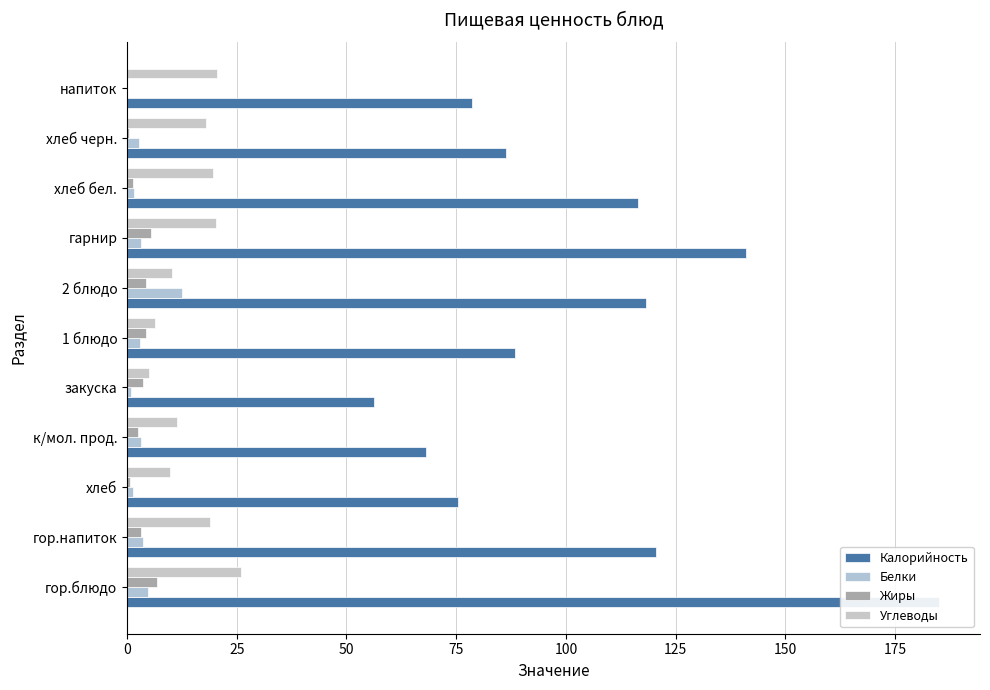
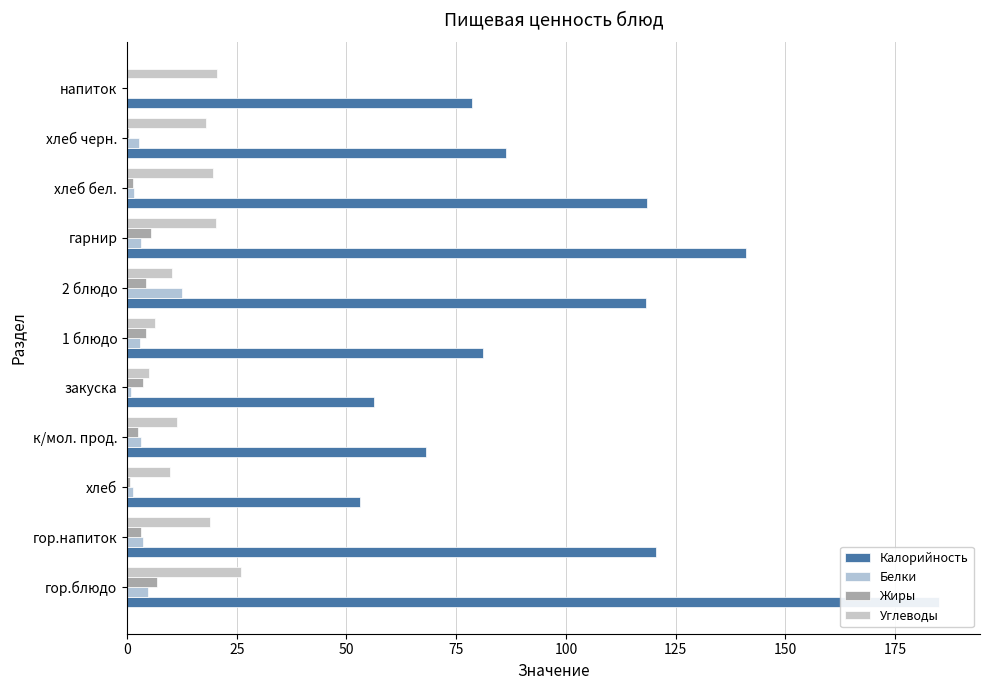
  {
    "Калорийность": {
      "напиток": 79,
      "хлеб черн.": 86,
-     "хлеб бел.": 116,
+     "хлеб бел.": 119,
      "гарнир": 141,
      "2 блюдо": 118,
-     "1 блюдо": 89,
+     "1 блюдо": 81,
      "закуска": 56,
      "к/мол. прод.": 68,
-     "хлеб": 75,
+     "хлеб": 53,
      "гор.напиток": 121
    }
  }
